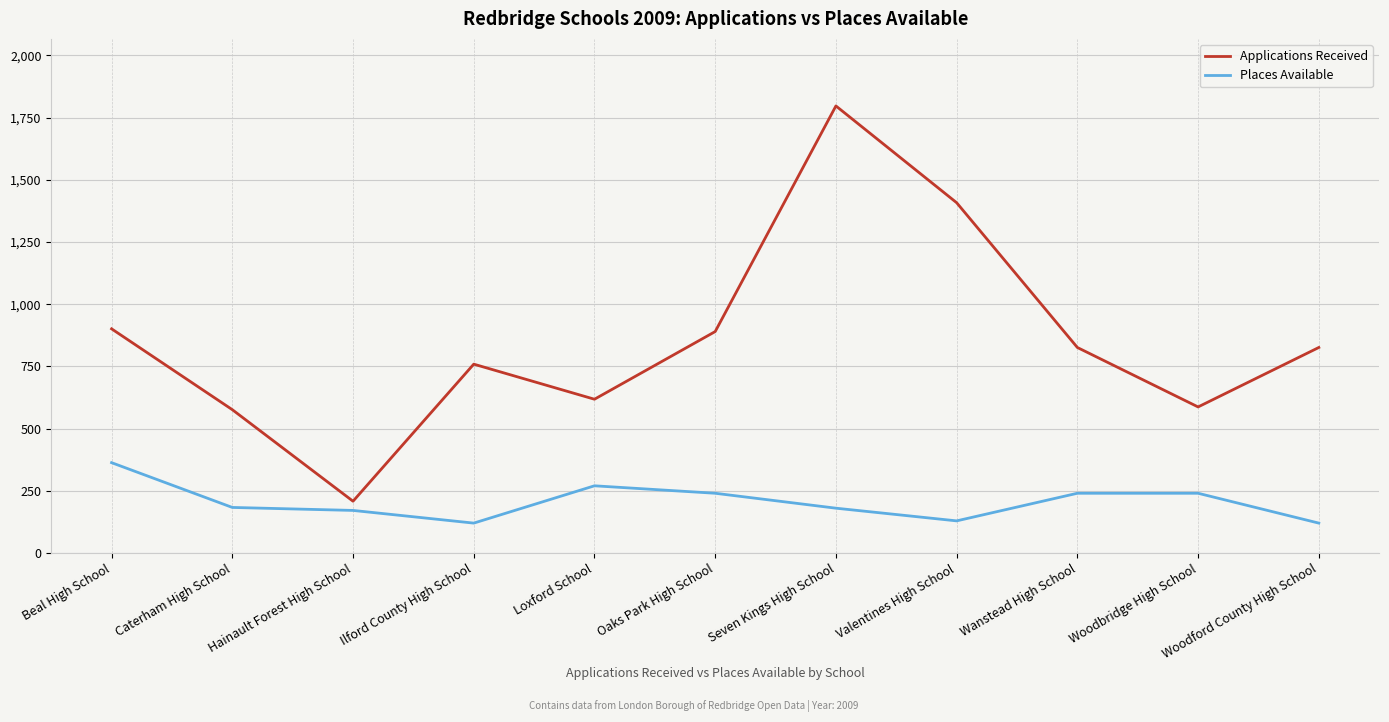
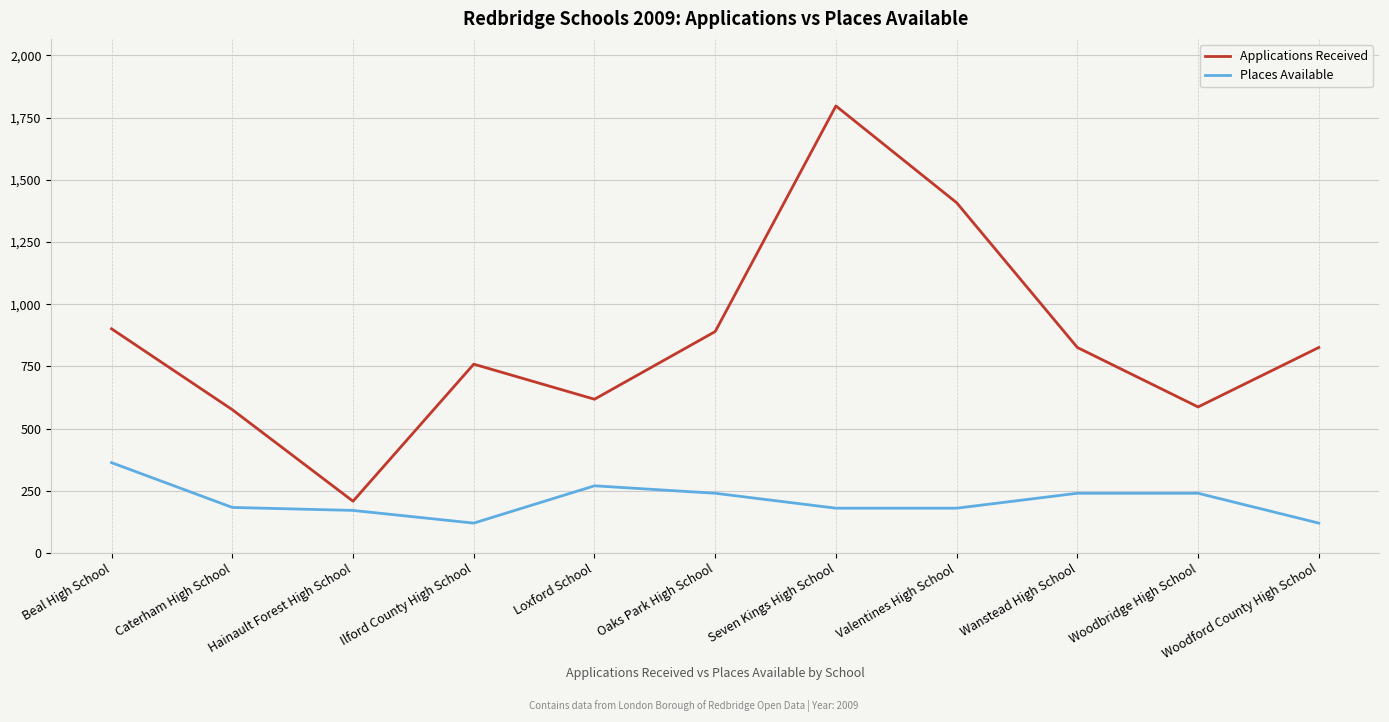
  {
    "Applications Received": {
      "Beal High School": "900",
      "Caterham High School": "580",
      "Hainault Forest High School": "210",
      "Ilford County High School": "760",
      "Loxford School": "620",
      "Oaks Park High School": "890",
      "Seven Kings High School": "1,800",
      "Valentines High School": "1,410",
      "Wanstead High School": "830",
      "Woodbridge High School": "590",
      "Woodford County High School": "830"
    },
    "Places Available": {
      "Beal High School": "360",
      "Caterham High School": "180",
      "Hainault Forest High School": "170",
      "Ilford County High School": "120",
      "Loxford School": "270",
      "Oaks Park High School": "240",
      "Seven Kings High School": "180",
-     "Valentines High School": "130",
+     "Valentines High School": "180",
      "Wanstead High School": "240",
      "Woodbridge High School": "240",
      "Woodford County High School": "120"
    }
  }
